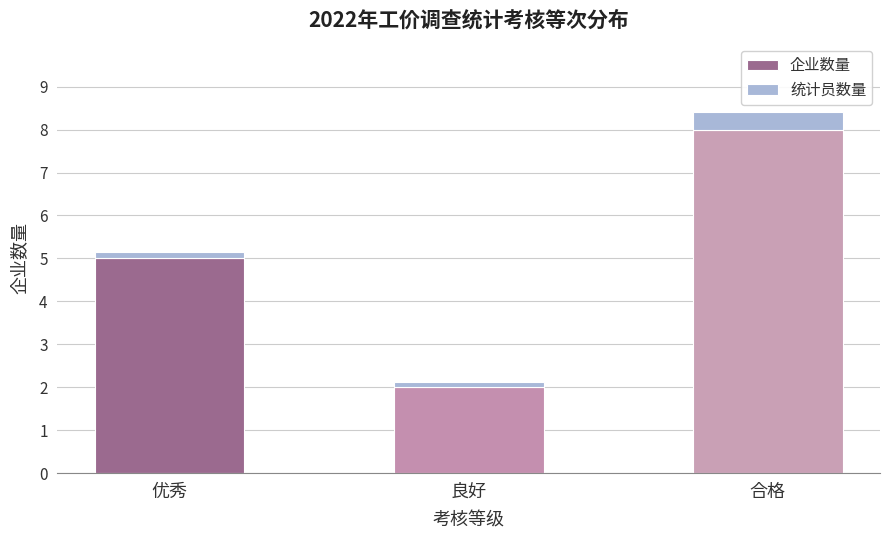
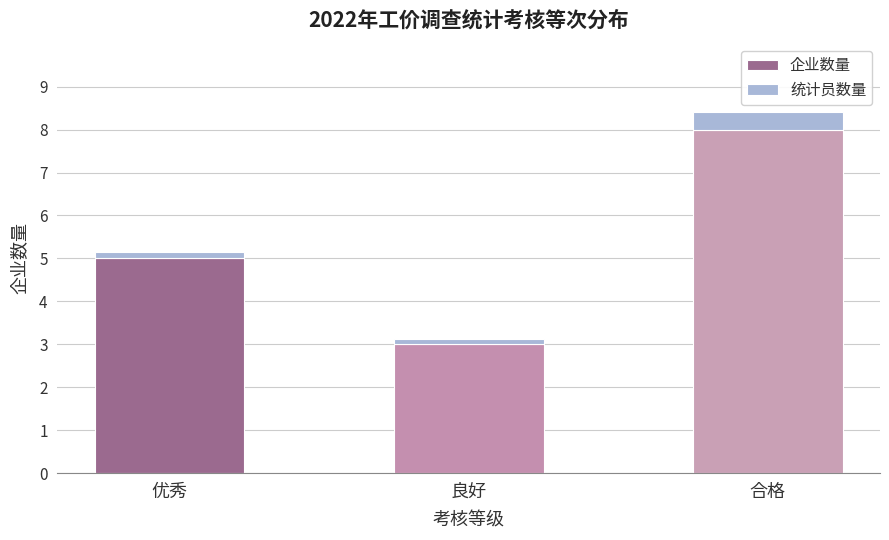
  {
    "企业数量": {
      "优秀": 5,
-     "良好": 2,
+     "良好": 3,
      "合格": 8
    },
    "统计员数量": {
      "优秀": 0.2,
      "良好": 0.1,
      "合格": 0.4
    }
  }
